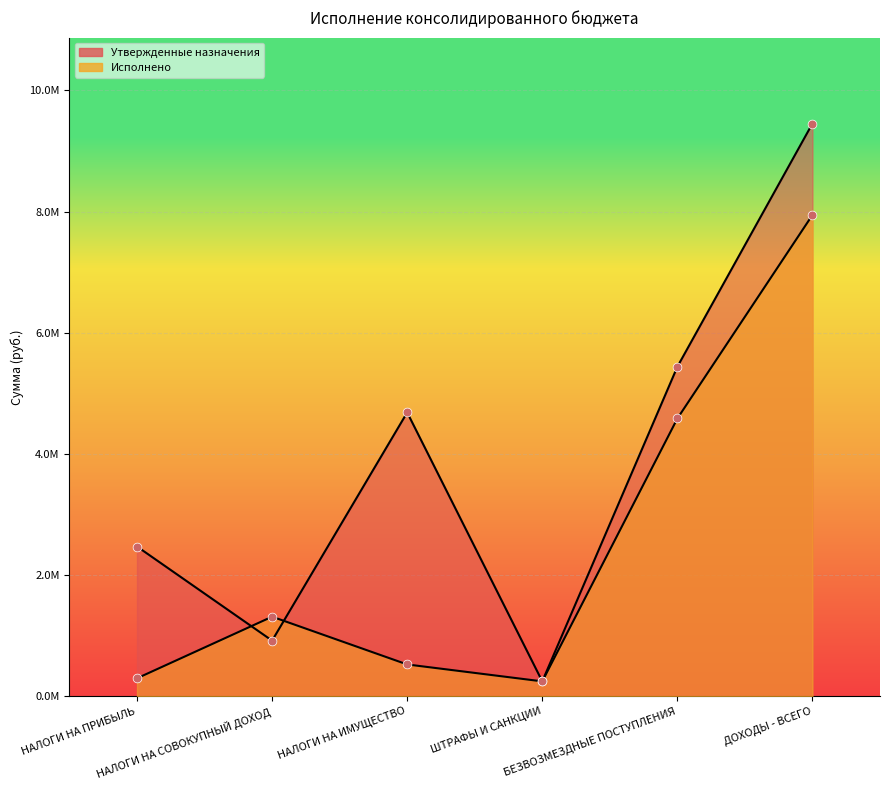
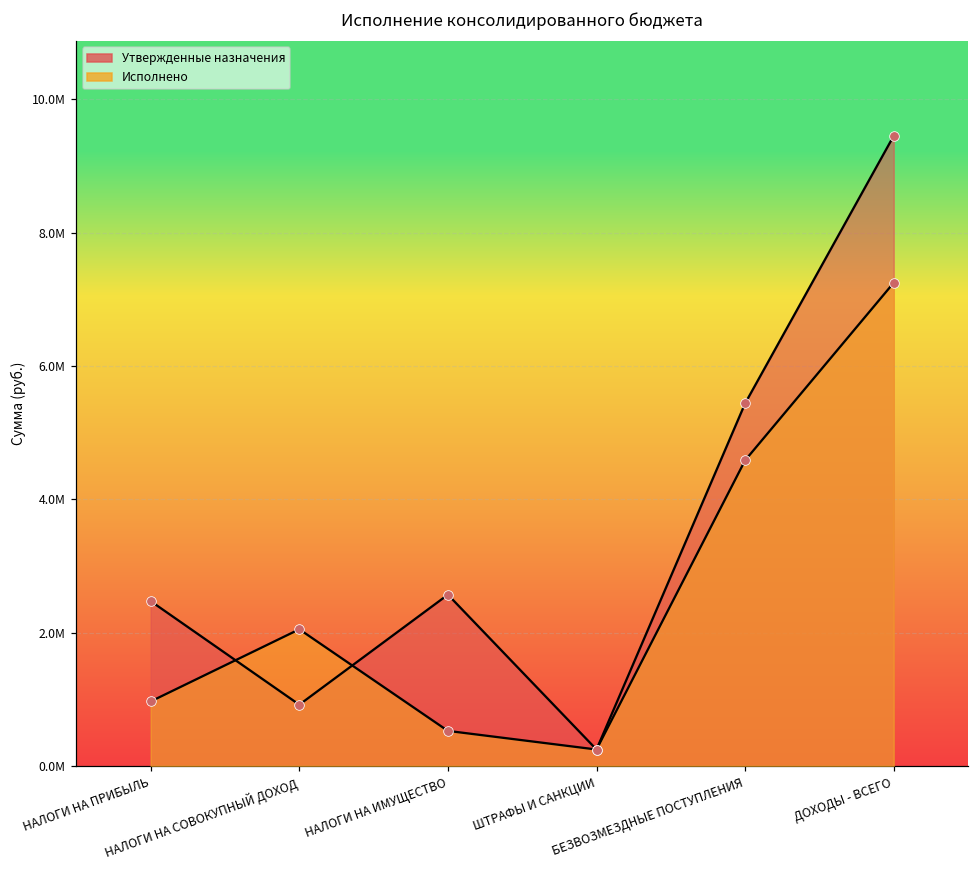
  {
    "Утвержденные назначения": {
      "НАЛОГИ НА ПРИБЫЛЬ": 2500000,
      "НАЛОГИ НА СОВОКУПНЫЙ ДОХОД": 900000,
-     "НАЛОГИ НА ИМУЩЕСТВО": 4700000,
+     "НАЛОГИ НА ИМУЩЕСТВО": 2600000,
      "БЕЗВОЗМЕЗДНЫЕ ПОСТУПЛЕНИЯ": 5400000,
      "ДОХОДЫ - ВСЕГО": 9500000
    },
    "Исполнено": {
-     "НАЛОГИ НА ПРИБЫЛЬ": 300000,
-     "НАЛОГИ НА СОВОКУПНЫЙ ДОХОД": 1300000,
+     "НАЛОГИ НА ПРИБЫЛЬ": 1000000,
+     "НАЛОГИ НА СОВОКУПНЫЙ ДОХОД": 2000000,
      "НАЛОГИ НА ИМУЩЕСТВО": 500000,
      "БЕЗВОЗМЕЗДНЫЕ ПОСТУПЛЕНИЯ": 4600000,
-     "ДОХОДЫ - ВСЕГО": 7900000
+     "ДОХОДЫ - ВСЕГО": 7200000
    }
  }
